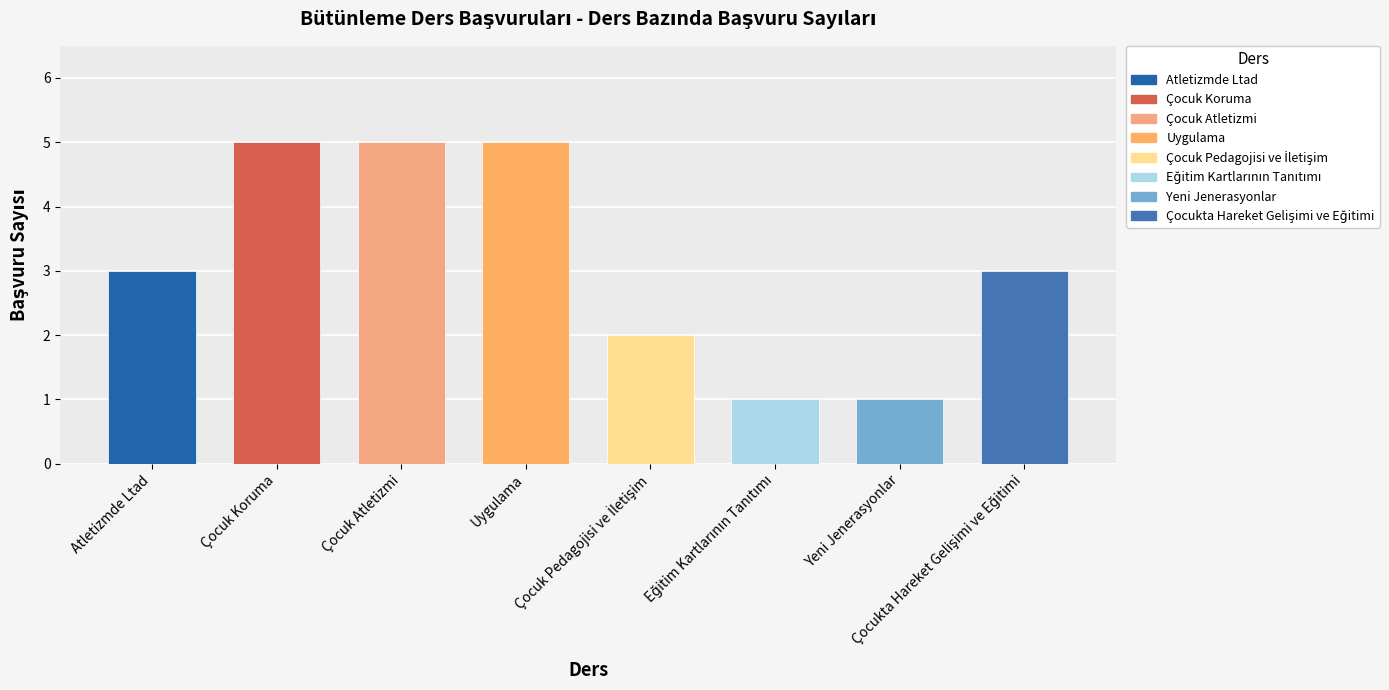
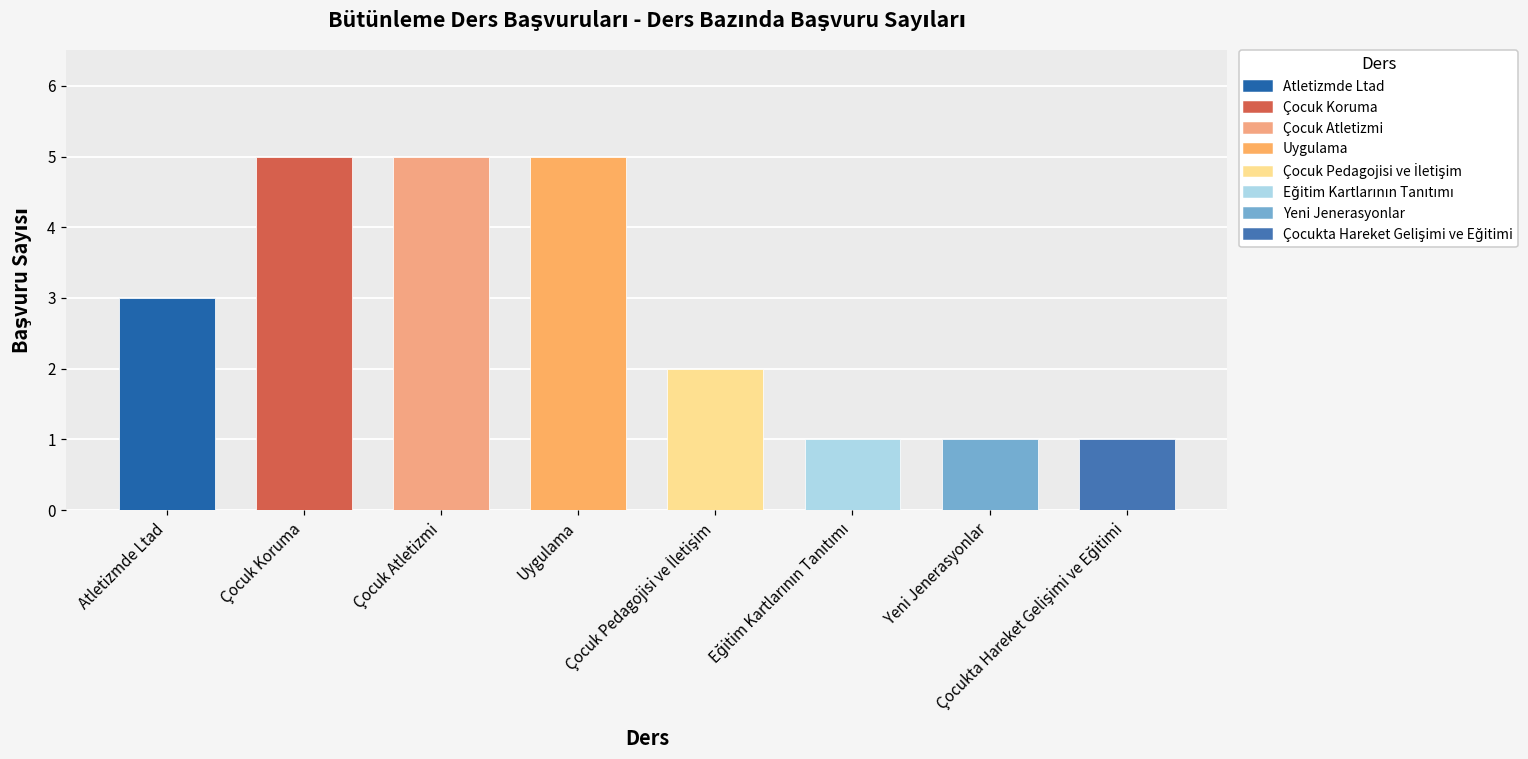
  {
    "Atletizmde Ltad": 3,
    "Çocuk Koruma": 5,
    "Çocuk Atletizmi": 5,
    "Uygulama": 5,
    "Çocuk Pedagojisi ve İletişim": 2,
    "Eğitim Kartlarının Tanıtımı": 1,
    "Yeni Jenerasyonlar": 1,
-   "Çocukta Hareket Gelişimi ve Eğitimi": 3
+   "Çocukta Hareket Gelişimi ve Eğitimi": 1
  }
